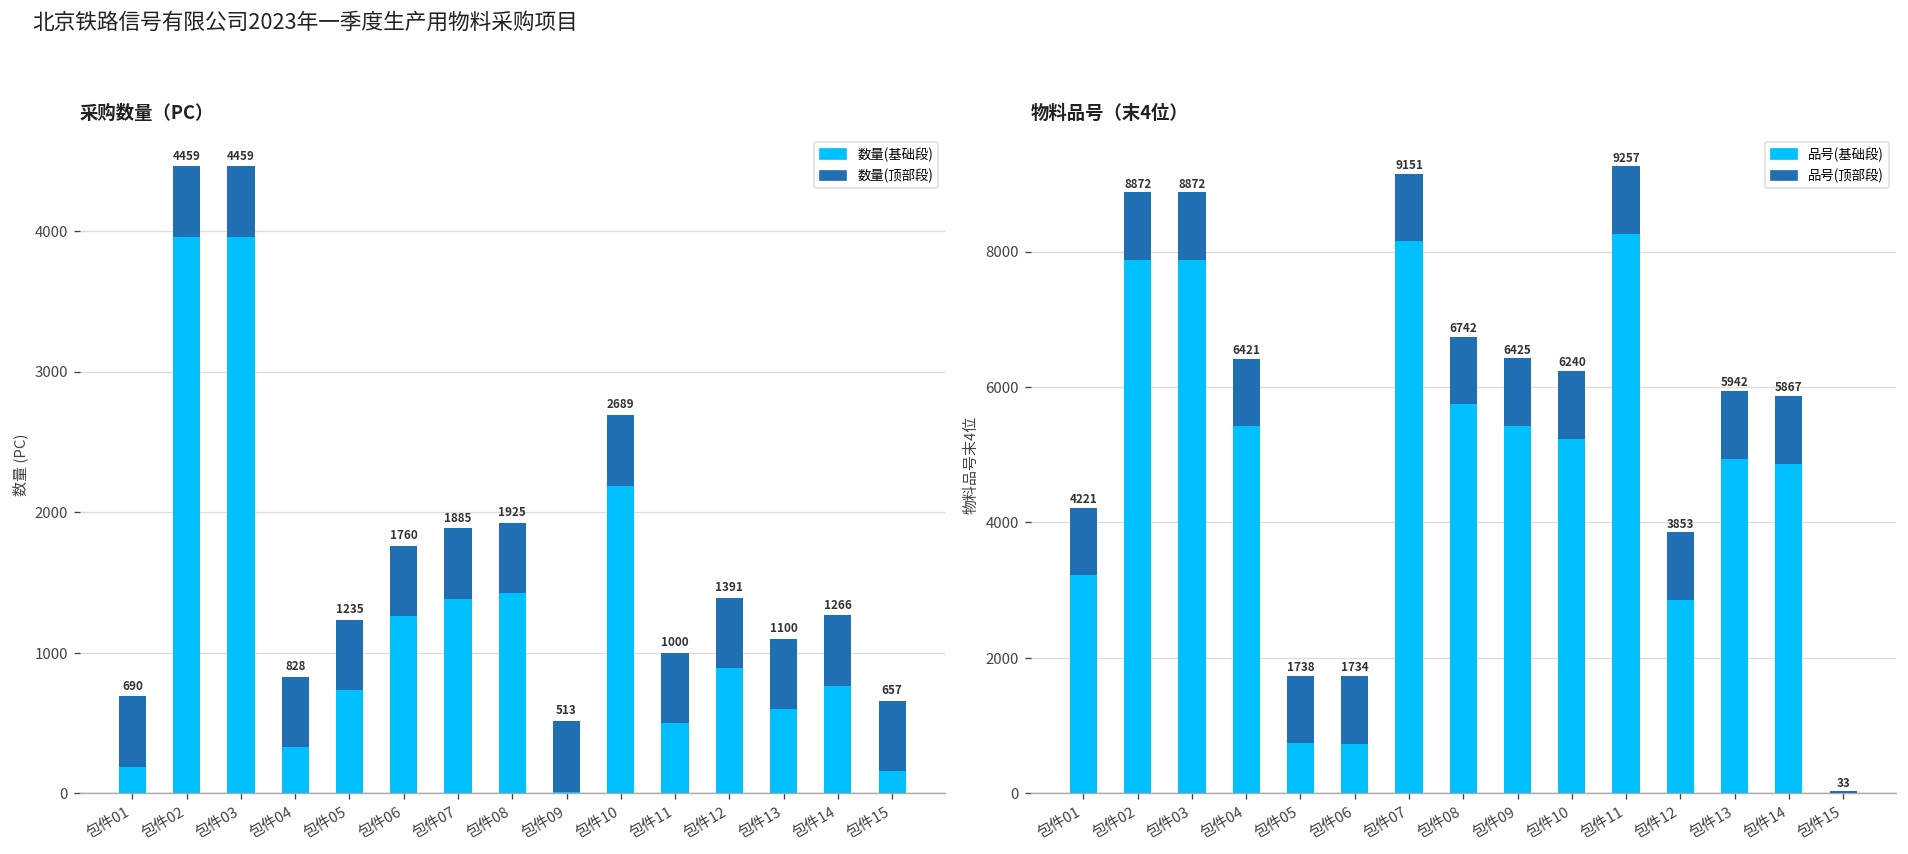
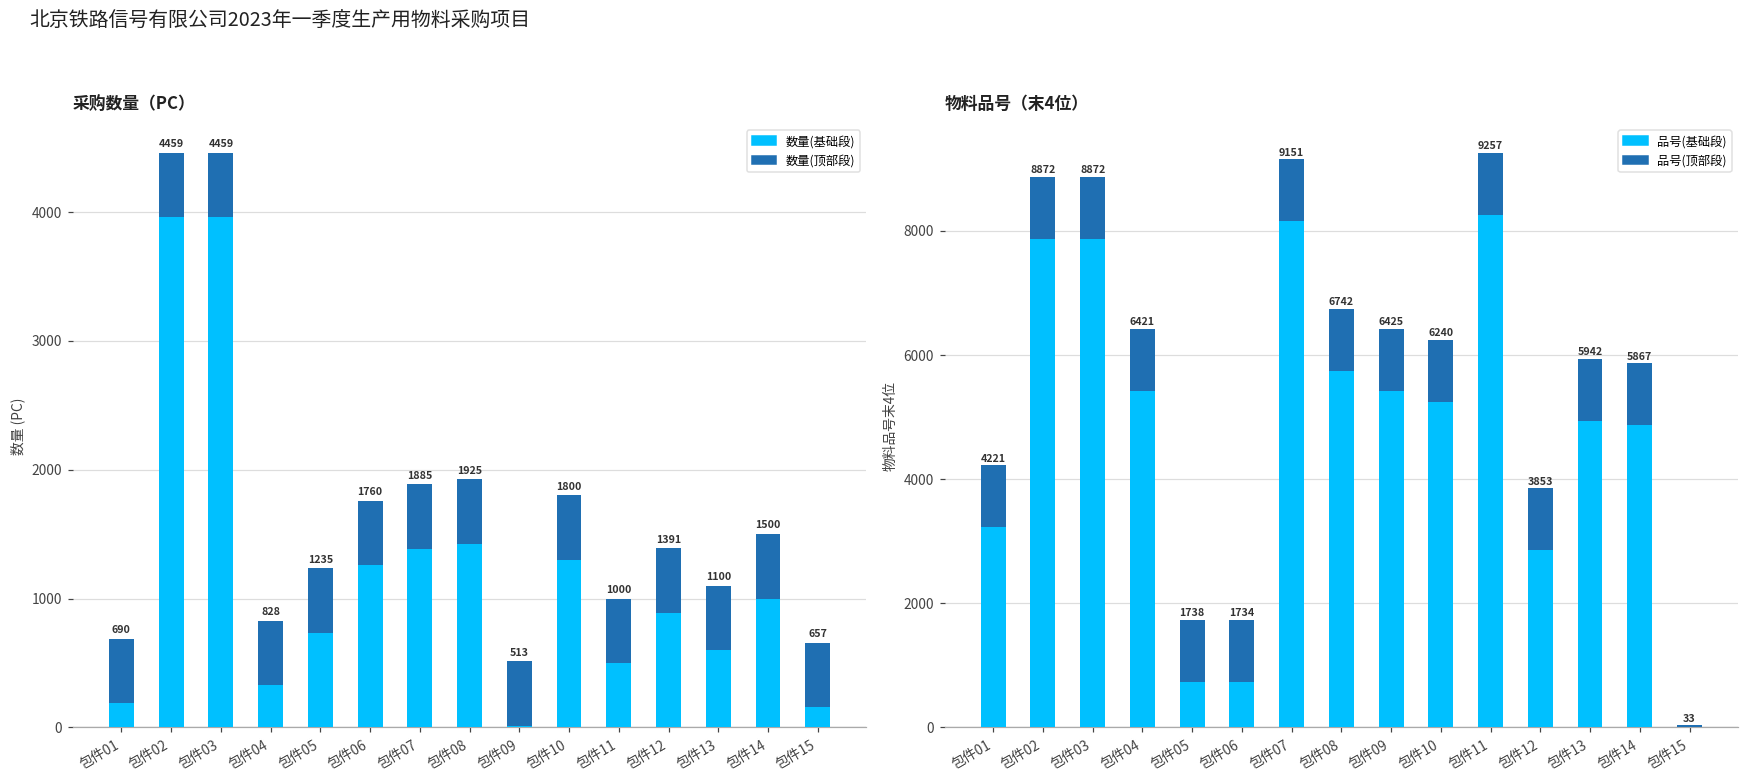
  {
    "采购数量（PC）": {
      "数量(基础段)": {
-       "包件10": 2689,
-       "包件14": 1266
+       "包件10": 1800,
+       "包件14": 1500
      }
    },
    "物料品号（末4位）": {
      "品号(基础段)": {
        "包件01": 3200,
        "包件02": 7900,
        "包件03": 7900,
        "包件04": 5400,
        "包件05": 700,
        "包件06": 700,
        "包件07": 8200,
        "包件08": 5700,
        "包件09": 5400,
        "包件10": 5200,
        "包件11": 8300,
        "包件12": 2900,
        "包件13": 4900,
        "包件14": 4900,
        "包件15": 0
      },
      "品号(顶部段)": {
        "包件15": 33
      }
    }
  }
